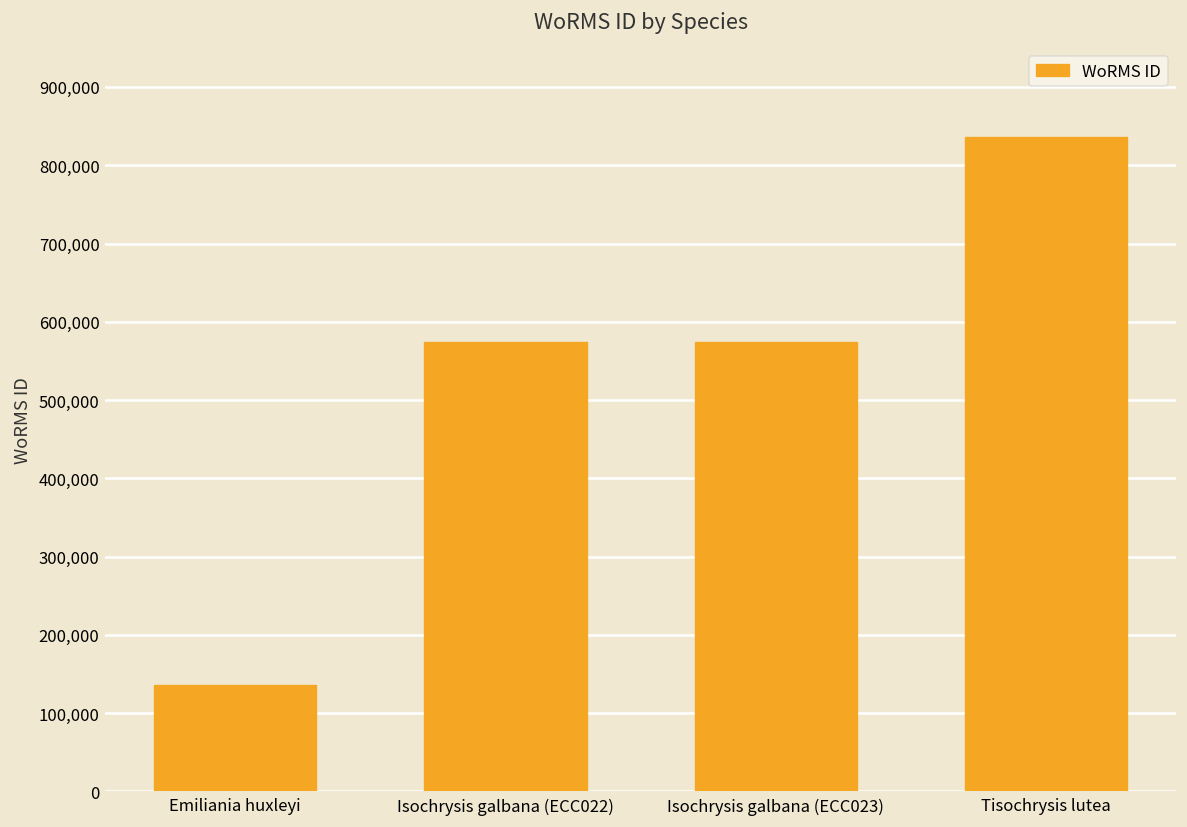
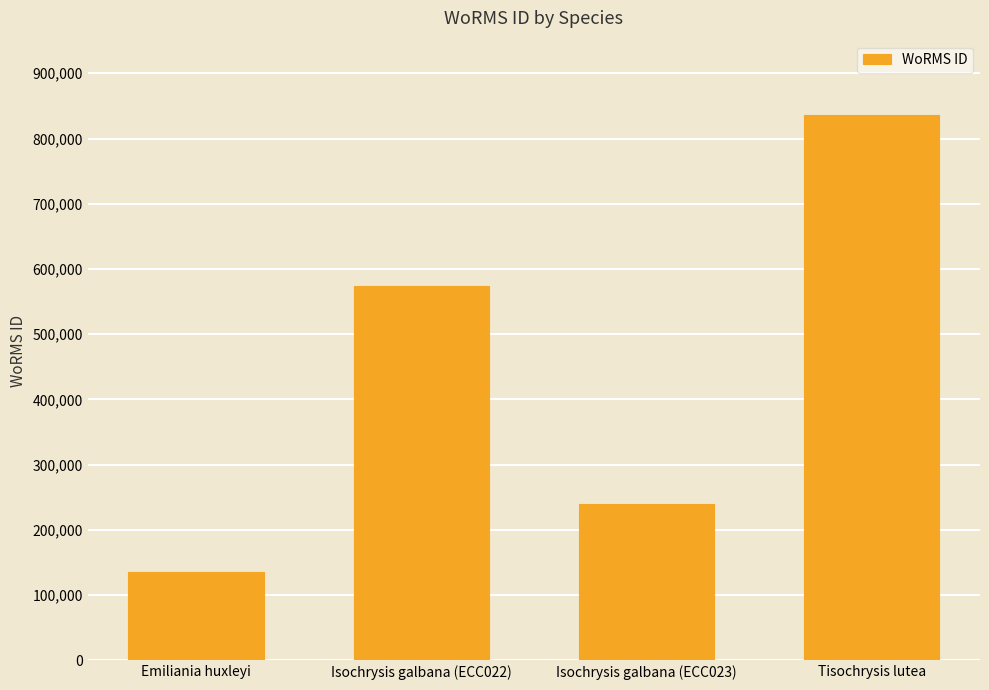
  {
    "Emiliania huxleyi": "140,000",
    "Isochrysis galbana (ECC022)": "570,000",
-   "Isochrysis galbana (ECC023)": "570,000",
+   "Isochrysis galbana (ECC023)": "240,000",
    "Tisochrysis lutea": "840,000"
  }
